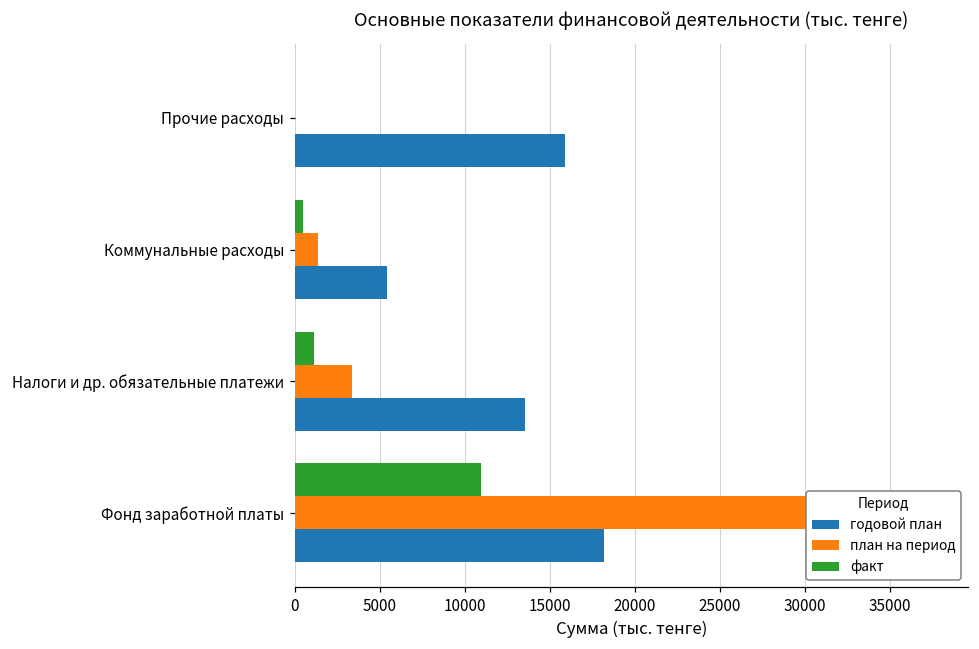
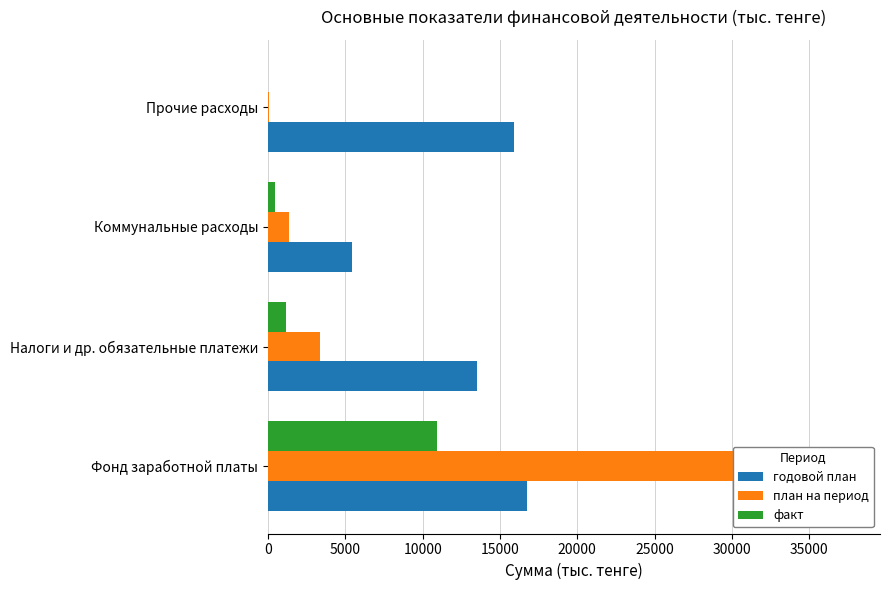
  {
    "годовой план": {
      "Прочие расходы": 15900,
      "Коммунальные расходы": 5400,
      "Налоги и др. обязательные платежи": 13500,
-     "Фонд заработной платы": 18200
+     "Фонд заработной платы": 16800
    },
    "план на период": {
      "Коммунальные расходы": 1400,
      "Налоги и др. обязательные платежи": 3400
    },
    "факт": {
      "Коммунальные расходы": 500,
      "Налоги и др. обязательные платежи": 1100,
      "Фонд заработной платы": 10900
    }
  }
